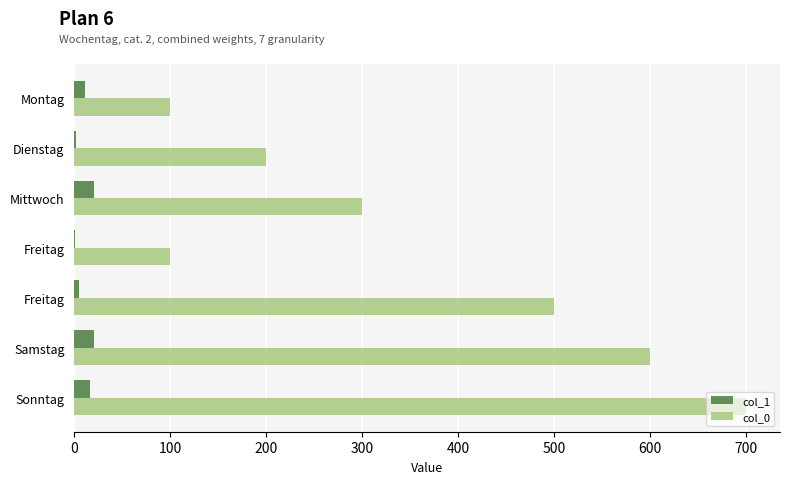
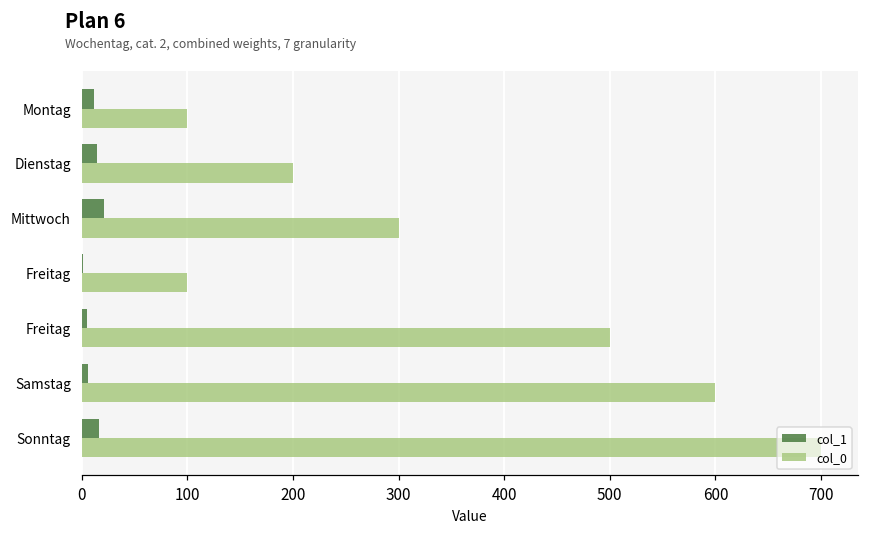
  {
    "col_1": {
      "Montag": 10,
-     "Dienstag": 0,
+     "Dienstag": 20,
      "Mittwoch": 20,
-     "Samstag": 20,
+     "Samstag": 10,
      "Sonntag": 20
    },
    "col_0": {
      "Montag": 100,
      "Dienstag": 200,
      "Mittwoch": 300,
      "Samstag": 600
    }
  }
